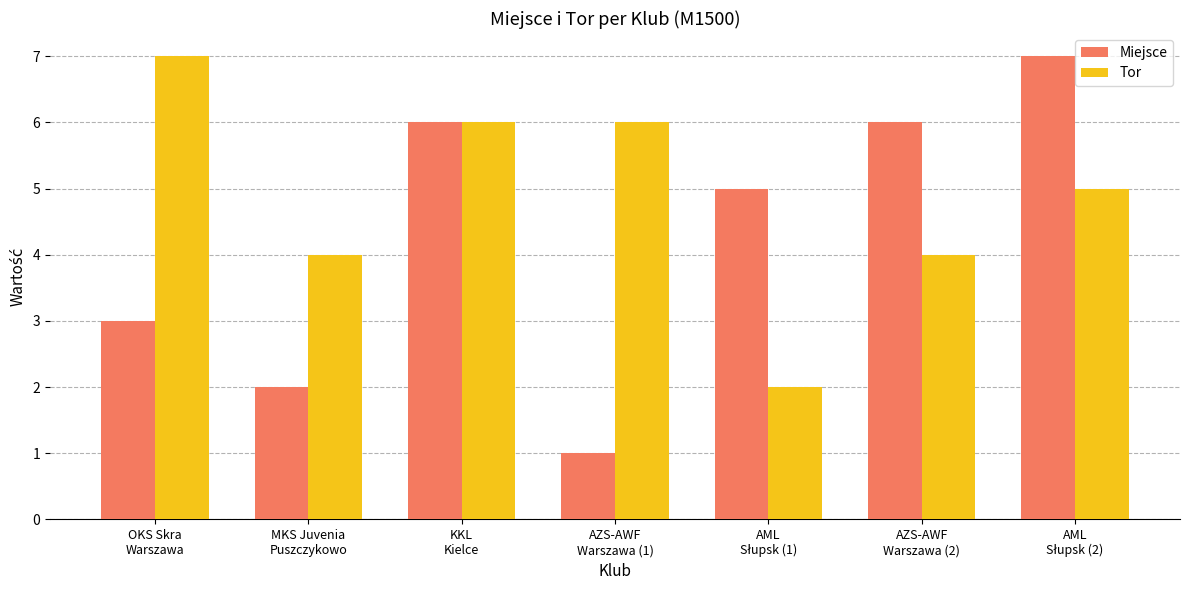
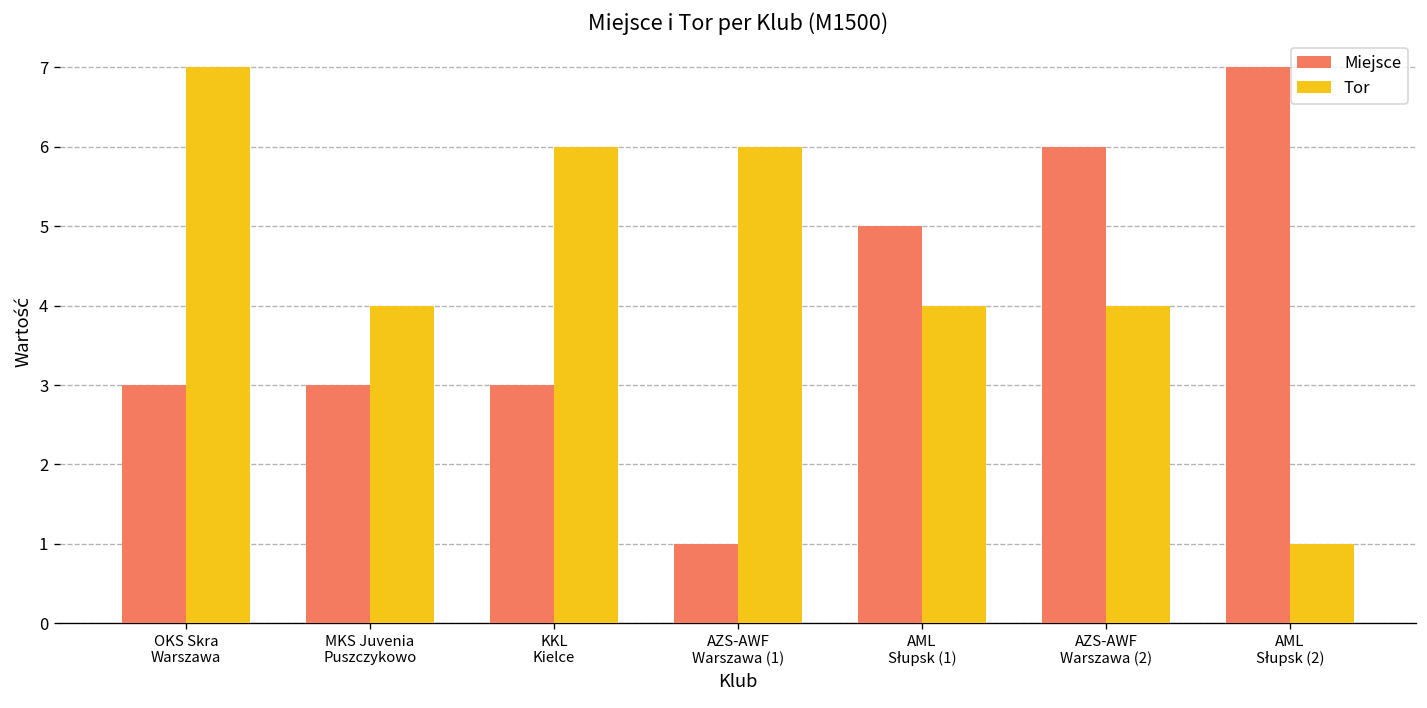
  {
    "Miejsce": {
      "OKS Skra Warszawa": 3,
-     "MKS Juvenia Puszczykowo": 2,
-     "KKL Kielce": 6,
+     "MKS Juvenia Puszczykowo": 3,
+     "KKL Kielce": 3,
      "AZS-AWF Warszawa (1)": 1,
      "AML Słupsk (1)": 5,
      "AZS-AWF Warszawa (2)": 6,
      "AML Słupsk (2)": 7
    },
    "Tor": {
      "OKS Skra Warszawa": 7,
      "MKS Juvenia Puszczykowo": 4,
      "KKL Kielce": 6,
      "AZS-AWF Warszawa (1)": 6,
-     "AML Słupsk (1)": 2,
+     "AML Słupsk (1)": 4,
      "AZS-AWF Warszawa (2)": 4,
-     "AML Słupsk (2)": 5
+     "AML Słupsk (2)": 1
    }
  }
